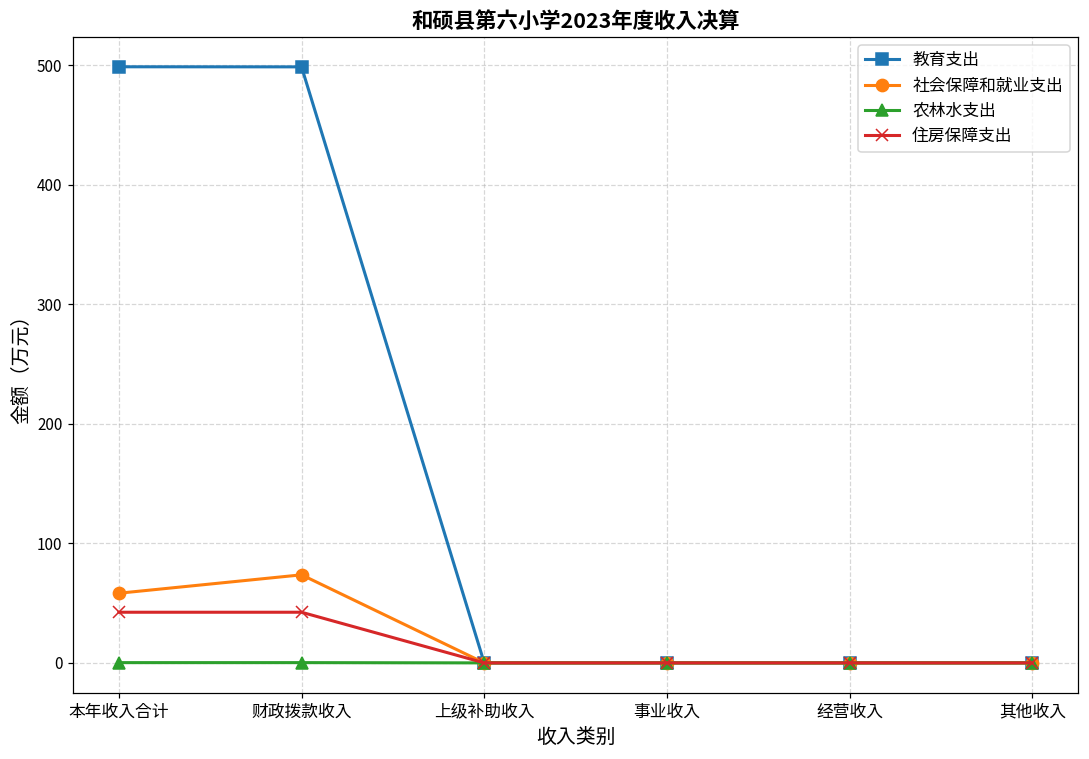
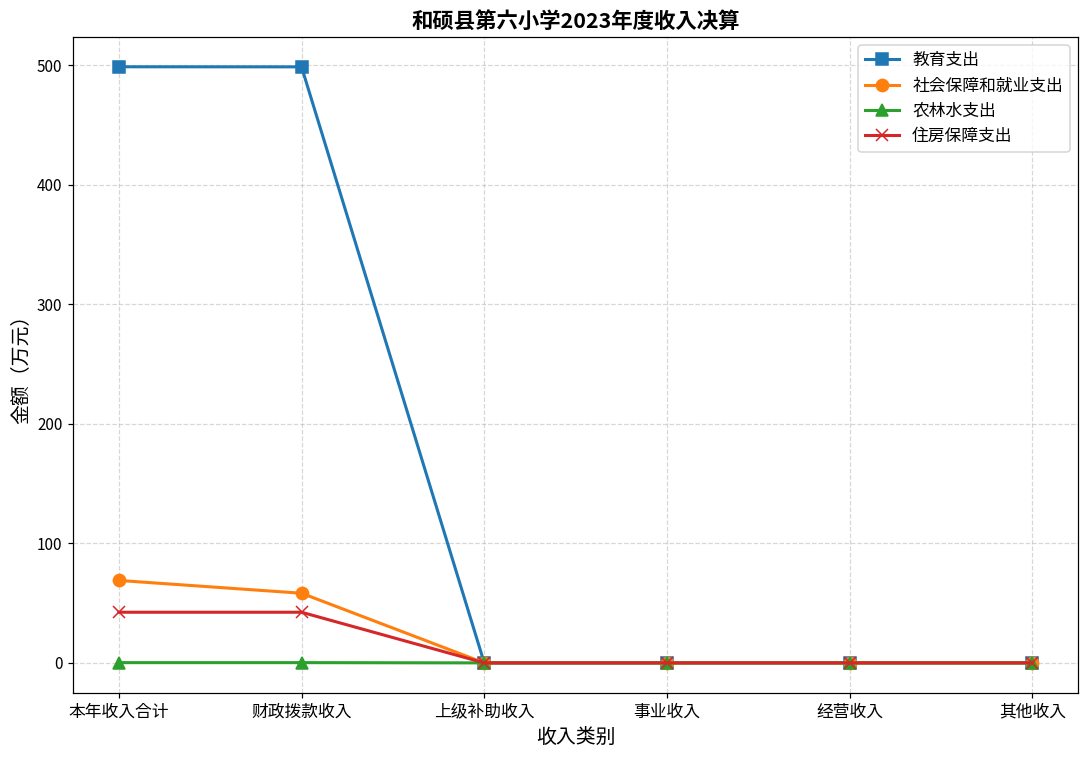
  {
    "教育支出": {
      "本年收入合计": 499,
      "财政拨款收入": 499
    },
    "社会保障和就业支出": {
-     "本年收入合计": 58,
-     "财政拨款收入": 74
+     "本年收入合计": 69,
+     "财政拨款收入": 58
    },
    "农林水支出": {
      "本年收入合计": 0,
      "财政拨款收入": 0
    },
    "住房保障支出": {
      "本年收入合计": 42,
      "财政拨款收入": 42
    }
  }
